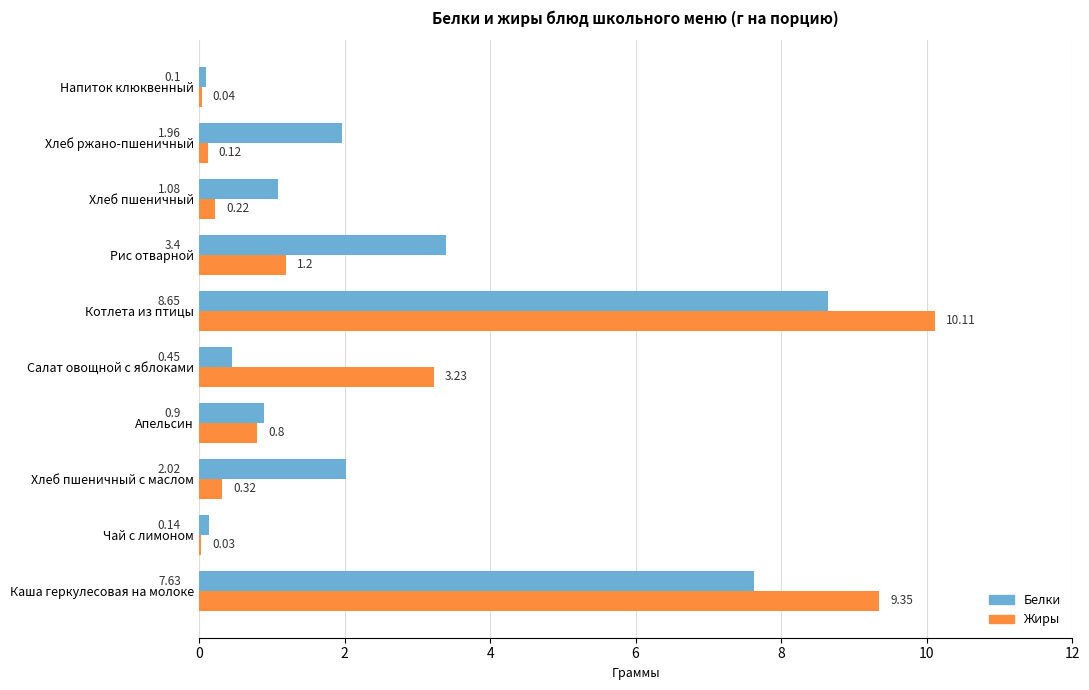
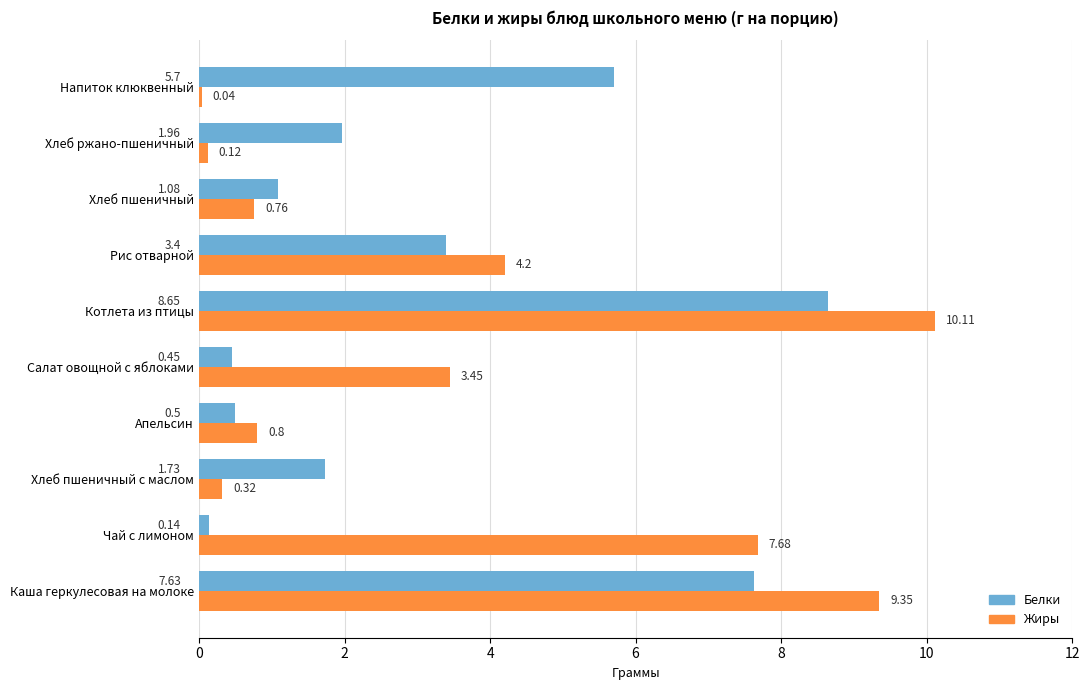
  {
    "Белки": {
-     "Напиток клюквенный": 0.1,
-     "Апельсин": 0.9,
-     "Хлеб пшеничный с маслом": 2.02
+     "Напиток клюквенный": 5.7,
+     "Апельсин": 0.5,
+     "Хлеб пшеничный с маслом": 1.73
    },
    "Жиры": {
      "Напиток клюквенный": 0.04,
      "Хлеб ржано-пшеничный": 0.12,
-     "Хлеб пшеничный": 0.22,
-     "Рис отварной": 1.2,
+     "Хлеб пшеничный": 0.76,
+     "Рис отварной": 4.2,
      "Котлета из птицы": 10.11,
-     "Салат овощной с яблоками": 3.23,
+     "Салат овощной с яблоками": 3.45,
      "Апельсин": 0.8,
      "Хлеб пшеничный с маслом": 0.32,
-     "Чай с лимоном": 0.03,
+     "Чай с лимоном": 7.68,
      "Каша геркулесовая на молоке": 9.35
    }
  }
